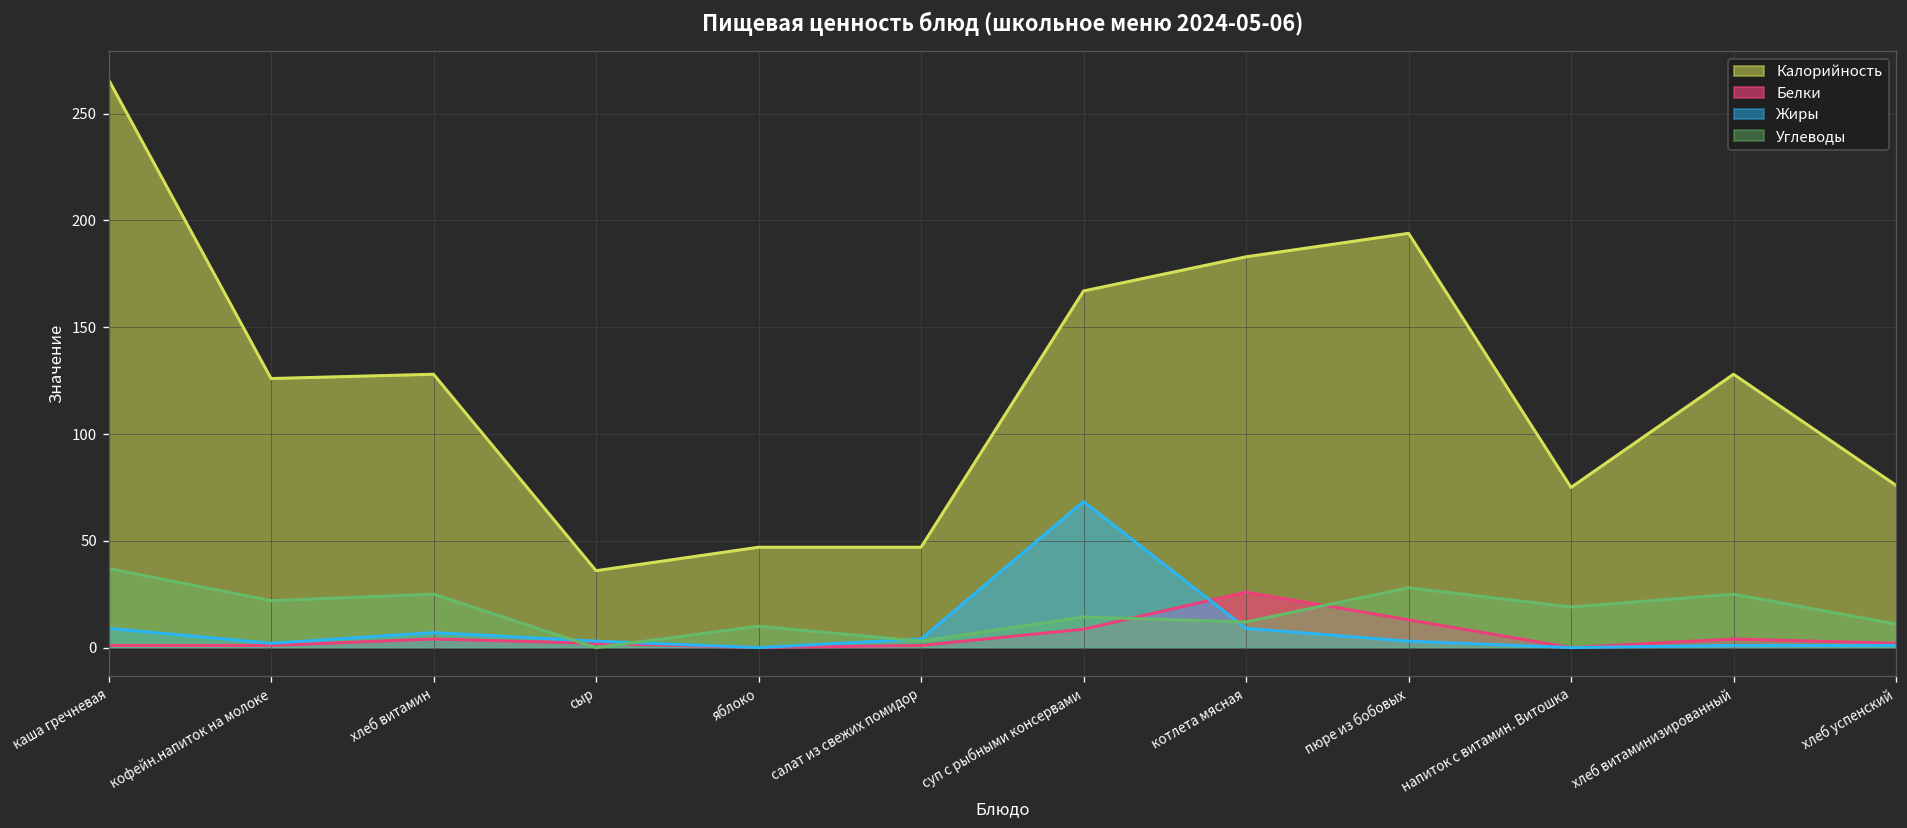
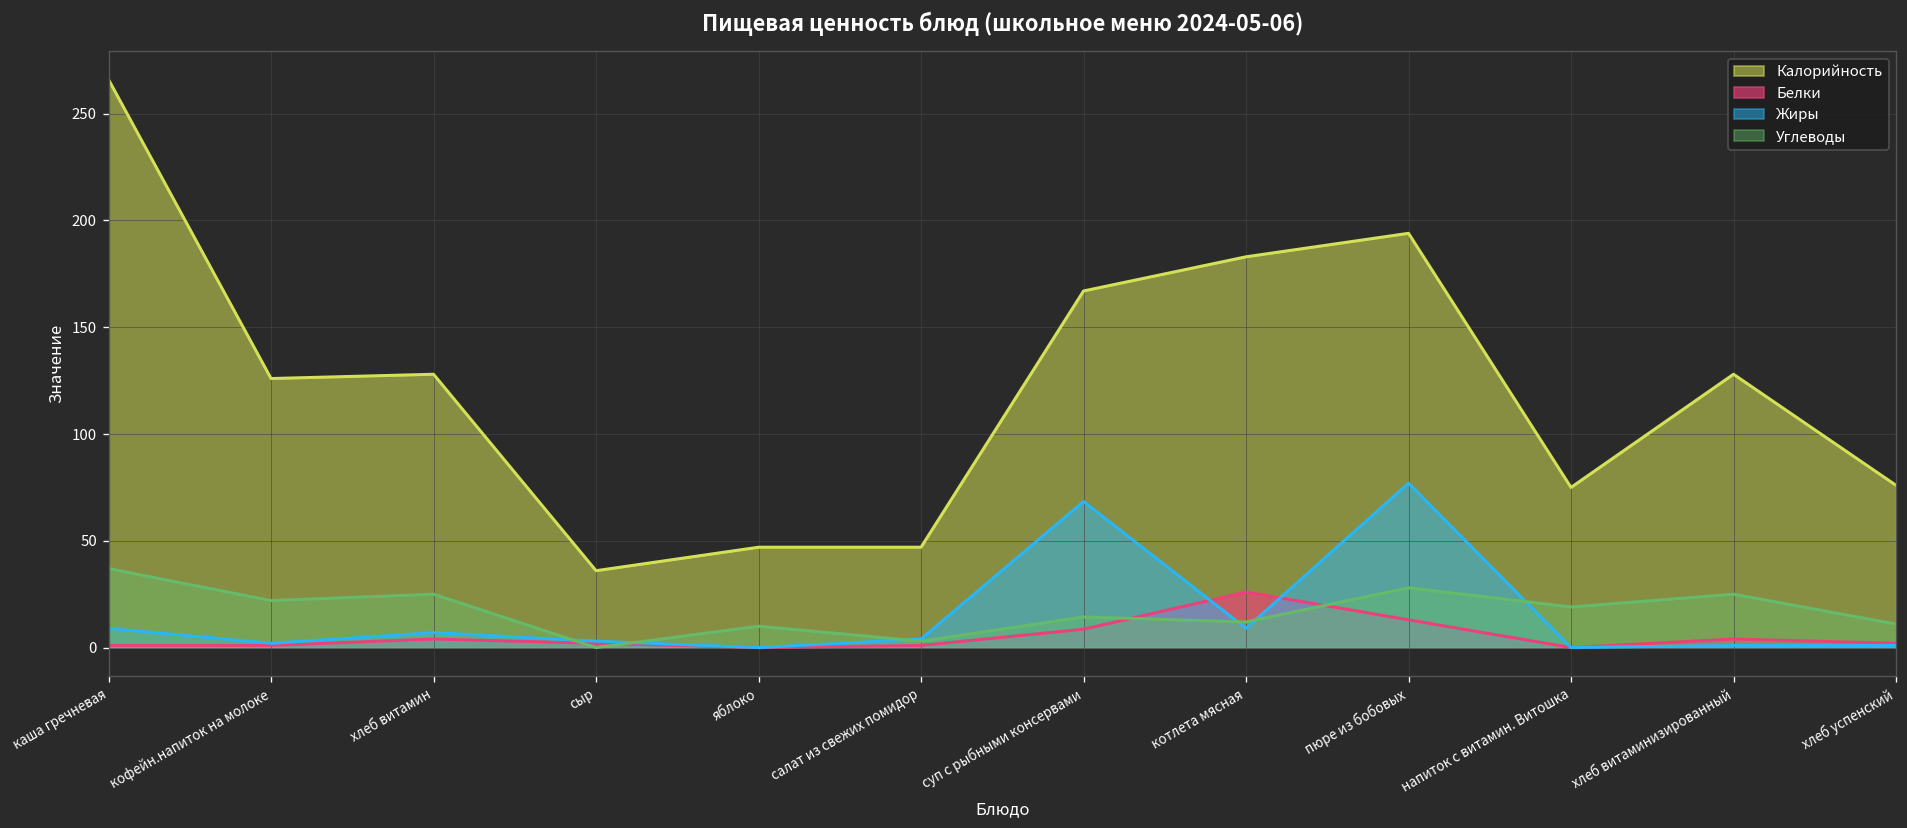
  {
    "Калорийность": {
      "каша гречневая": 266,
      "кофейн.напиток на молоке": 126,
      "хлеб витамин": 128,
      "сыр": 36,
      "яблоко": 47,
      "салат из свежих помидор": 47,
      "суп с рыбными консервами": 167,
      "котлета мясная": 183,
      "пюре из бобовых": 194,
      "напиток с витамин. Витошка": 75,
      "хлеб витаминизированный": 128,
      "хлеб успенский": 76
    },
    "Белки": {
      "каша гречневая": 1,
      "хлеб витамин": 4,
      "салат из свежих помидор": 1,
      "суп с рыбными консервами": 9,
      "котлета мясная": 26,
      "пюре из бобовых": 13,
      "хлеб витаминизированный": 4
    },
    "Жиры": {
      "каша гречневая": 9,
      "хлеб витамин": 7,
      "суп с рыбными консервами": 68,
      "котлета мясная": 9,
-     "пюре из бобовых": 3,
+     "пюре из бобовых": 77,
      "хлеб витаминизированный": 1
    },
    "Углеводы": {
      "каша гречневая": 37,
      "кофейн.напиток на молоке": 22,
      "хлеб витамин": 25,
      "сыр": 0,
      "яблоко": 10,
      "суп с рыбными консервами": 14,
      "котлета мясная": 12,
      "пюре из бобовых": 28,
      "напиток с витамин. Витошка": 19,
      "хлеб витаминизированный": 25,
      "хлеб успенский": 11
    }
  }
